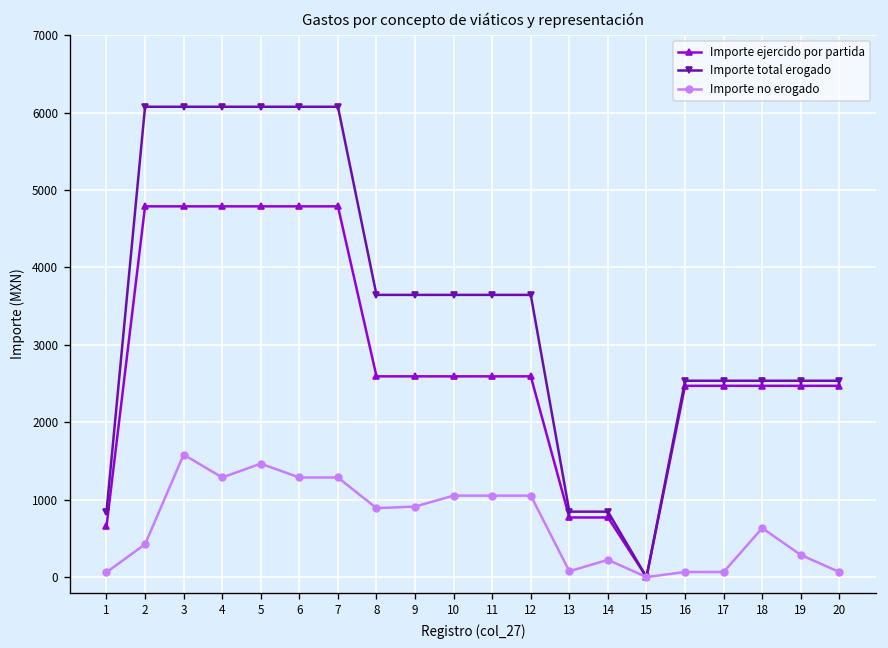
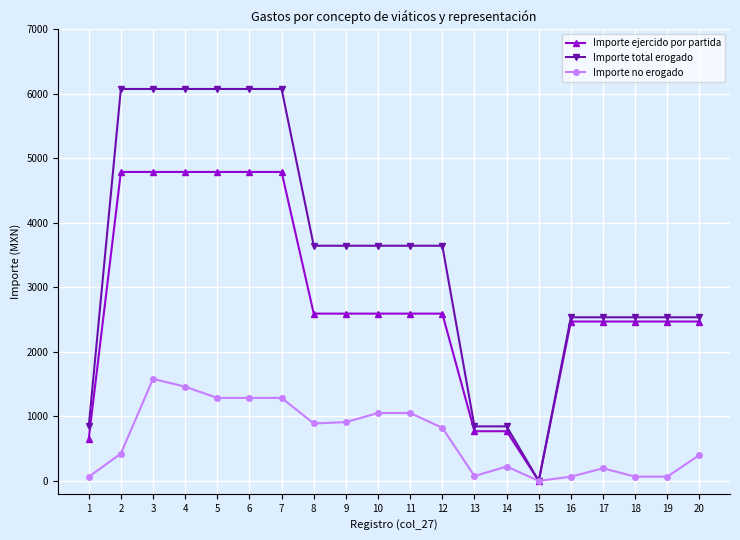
  {
    "Importe no erogado": {
      "1": 100,
      "2": 400,
      "3": 1600,
-     "4": 1300,
-     "5": 1500,
+     "4": 1500,
+     "5": 1300,
      "6": 1300,
      "7": 1300,
      "8": 900,
      "9": 900,
      "10": 1100,
      "11": 1100,
-     "12": 1100,
+     "12": 800,
      "13": 100,
      "14": 200,
      "16": 100,
-     "17": 100,
-     "18": 600,
-     "19": 300,
-     "20": 100
+     "17": 200,
+     "18": 100,
+     "19": 100,
+     "20": 400
    }
  }
